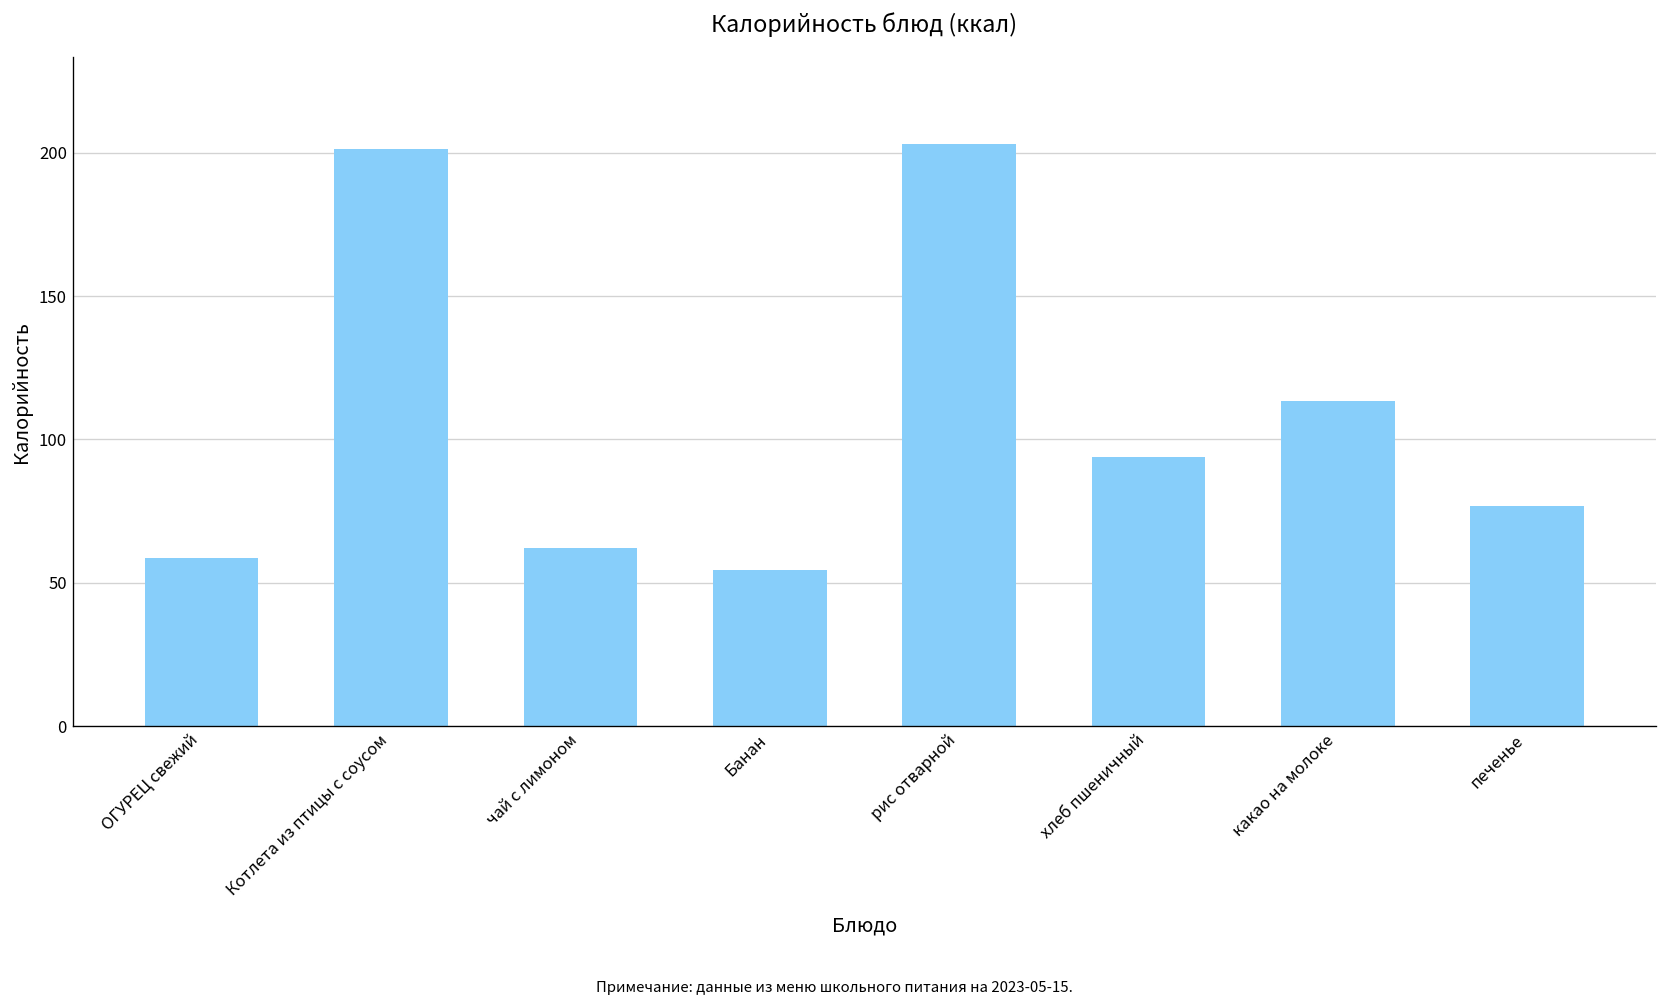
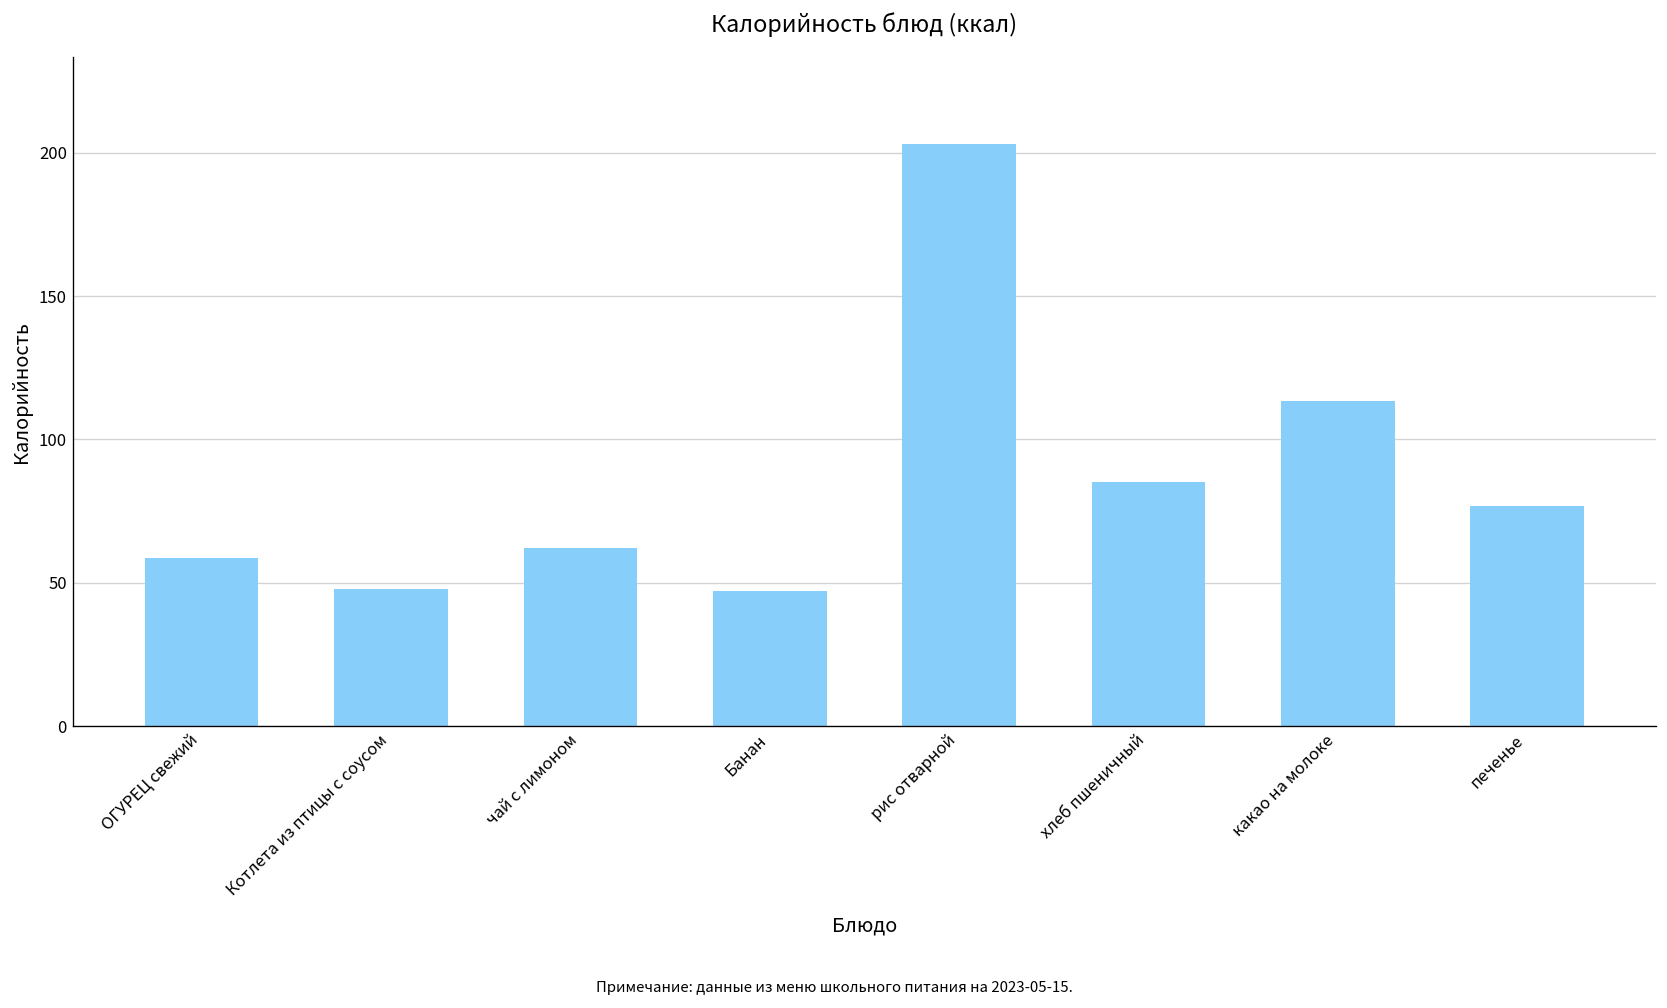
  {
    "ОГУРЕЦ свежий": 59,
-   "Котлета из птицы с соусом": 201,
+   "Котлета из птицы с соусом": 48,
    "чай с лимоном": 62,
-   "Банан": 55,
+   "Банан": 47,
    "рис отварной": 203,
-   "хлеб пшеничный": 94,
+   "хлеб пшеничный": 85,
    "какао на молоке": 113,
    "печенье": 77
  }
